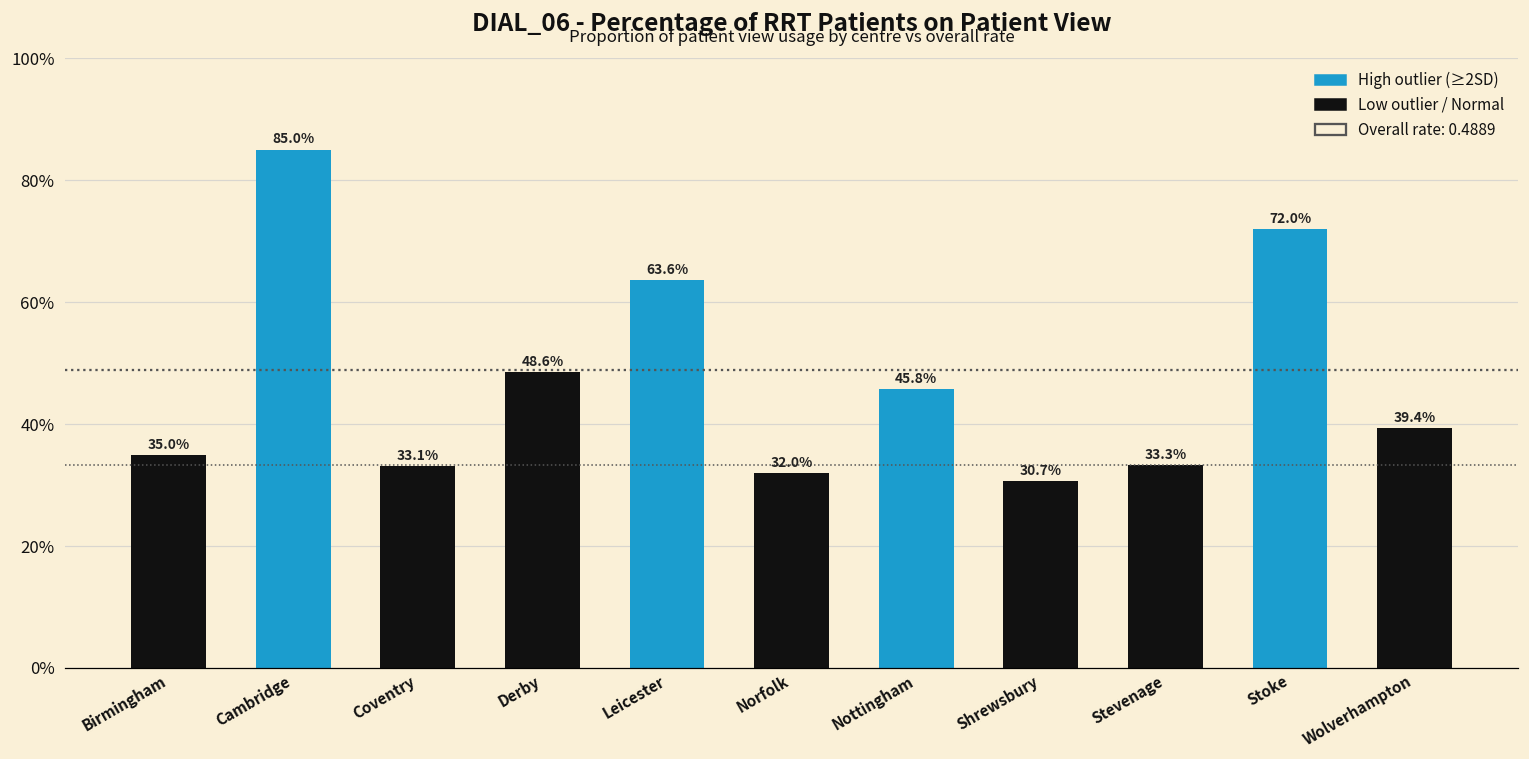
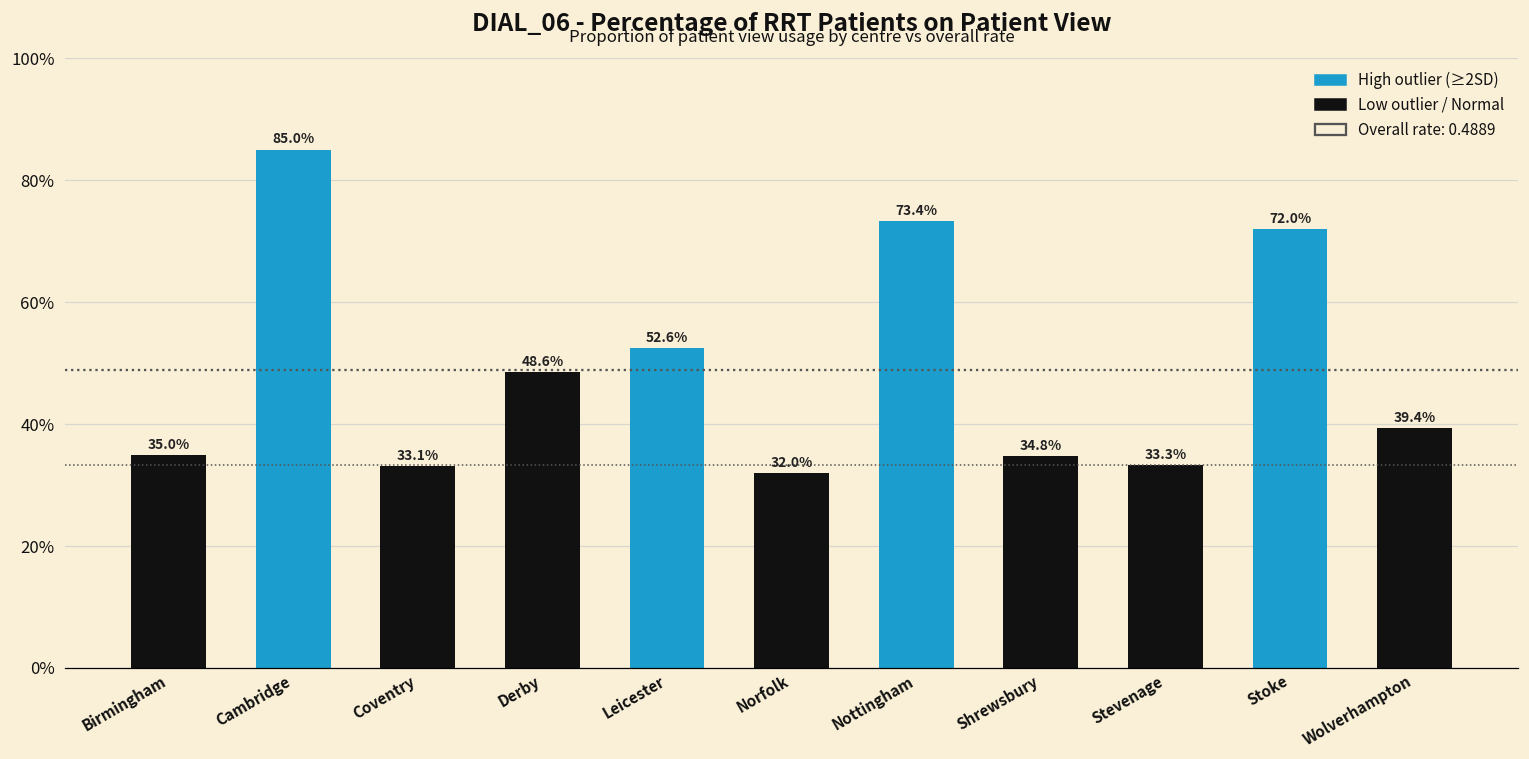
  {
    "Birmingham": "35.0%",
    "Cambridge": "85.0%",
    "Coventry": "33.1%",
    "Derby": "48.6%",
-   "Leicester": "63.6%",
+   "Leicester": "52.6%",
    "Norfolk": "32.0%",
-   "Nottingham": "45.8%",
-   "Shrewsbury": "30.7%",
+   "Nottingham": "73.4%",
+   "Shrewsbury": "34.8%",
    "Stevenage": "33.3%",
    "Stoke": "72.0%",
    "Wolverhampton": "39.4%"
  }
